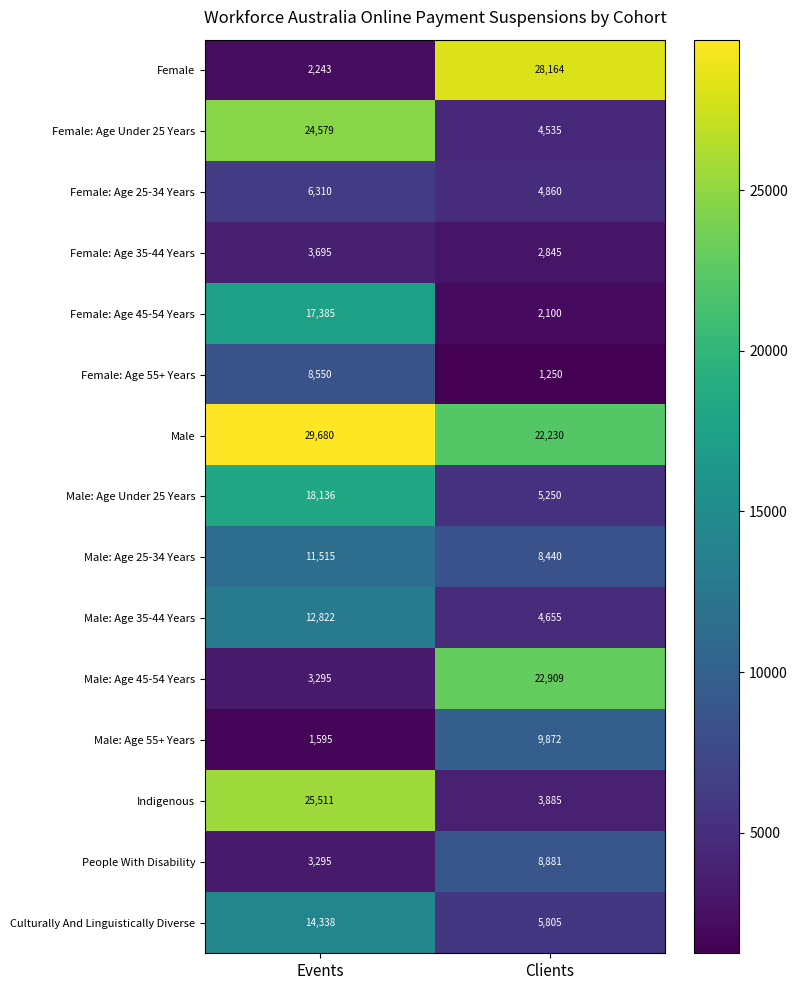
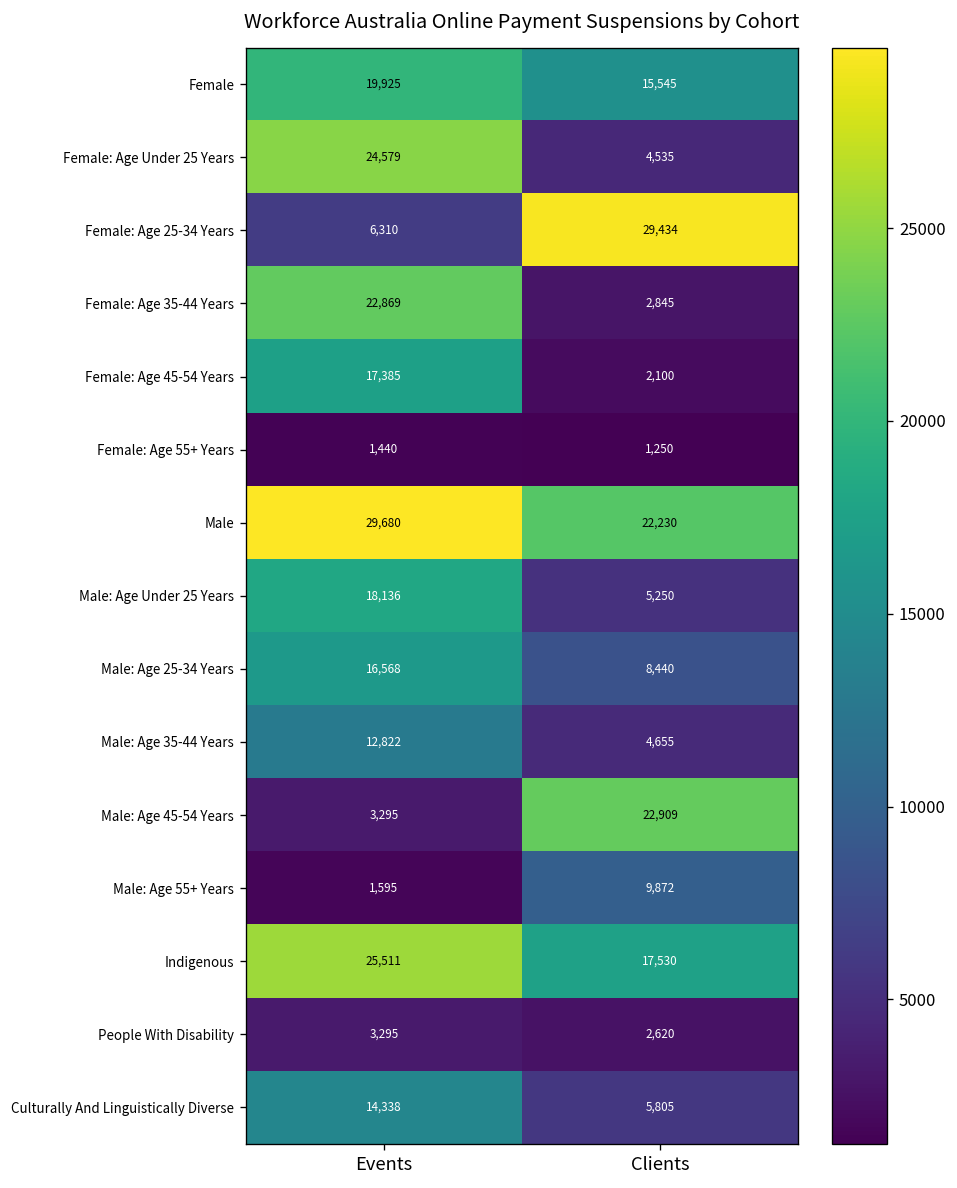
  {
    "Female": {
-     "Events": "2,243",
-     "Clients": "28,164"
+     "Events": "19,925",
+     "Clients": "15,545"
    },
    "Female: Age Under 25 Years": {
      "Events": "24,579",
      "Clients": "4,535"
    },
    "Female: Age 25-34 Years": {
      "Events": "6,310",
-     "Clients": "4,860"
+     "Clients": "29,434"
    },
    "Female: Age 35-44 Years": {
-     "Events": "3,695",
+     "Events": "22,869",
      "Clients": "2,845"
    },
    "Female: Age 45-54 Years": {
      "Events": "17,385",
      "Clients": "2,100"
    },
    "Female: Age 55+ Years": {
-     "Events": "8,550",
+     "Events": "1,440",
      "Clients": "1,250"
    },
    "Male": {
      "Events": "29,680",
      "Clients": "22,230"
    },
    "Male: Age Under 25 Years": {
      "Events": "18,136",
      "Clients": "5,250"
    },
    "Male: Age 25-34 Years": {
-     "Events": "11,515",
+     "Events": "16,568",
      "Clients": "8,440"
    },
    "Male: Age 35-44 Years": {
      "Events": "12,822",
      "Clients": "4,655"
    },
    "Male: Age 45-54 Years": {
      "Events": "3,295",
      "Clients": "22,909"
    },
    "Male: Age 55+ Years": {
      "Events": "1,595",
      "Clients": "9,872"
    },
    "Indigenous": {
      "Events": "25,511",
-     "Clients": "3,885"
+     "Clients": "17,530"
    },
    "People With Disability": {
      "Events": "3,295",
-     "Clients": "8,881"
+     "Clients": "2,620"
    },
    "Culturally And Linguistically Diverse": {
      "Events": "14,338",
      "Clients": "5,805"
    }
  }
